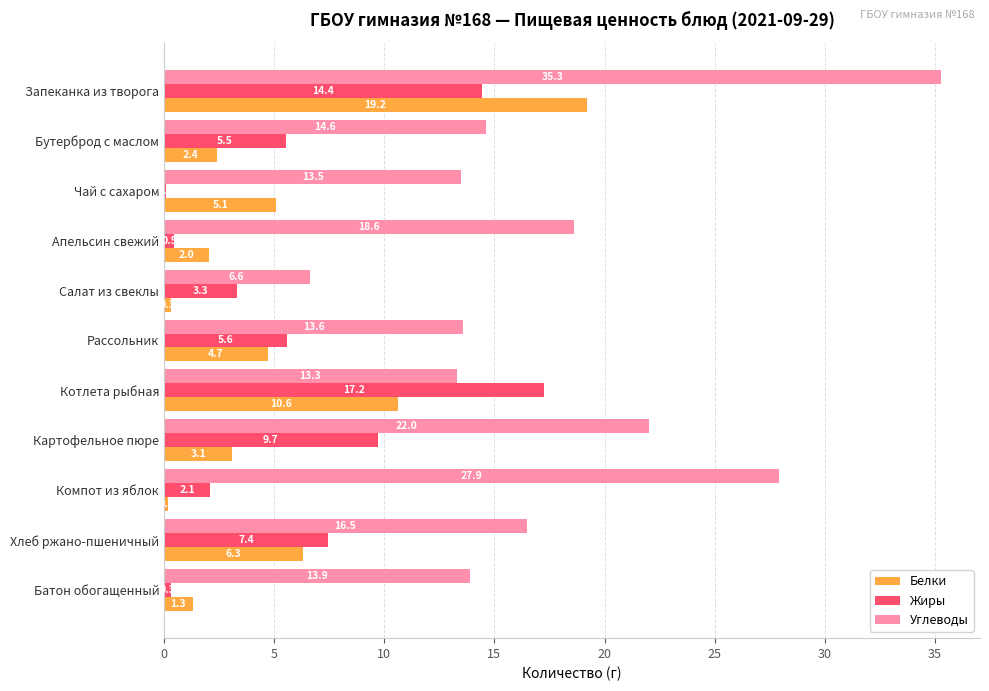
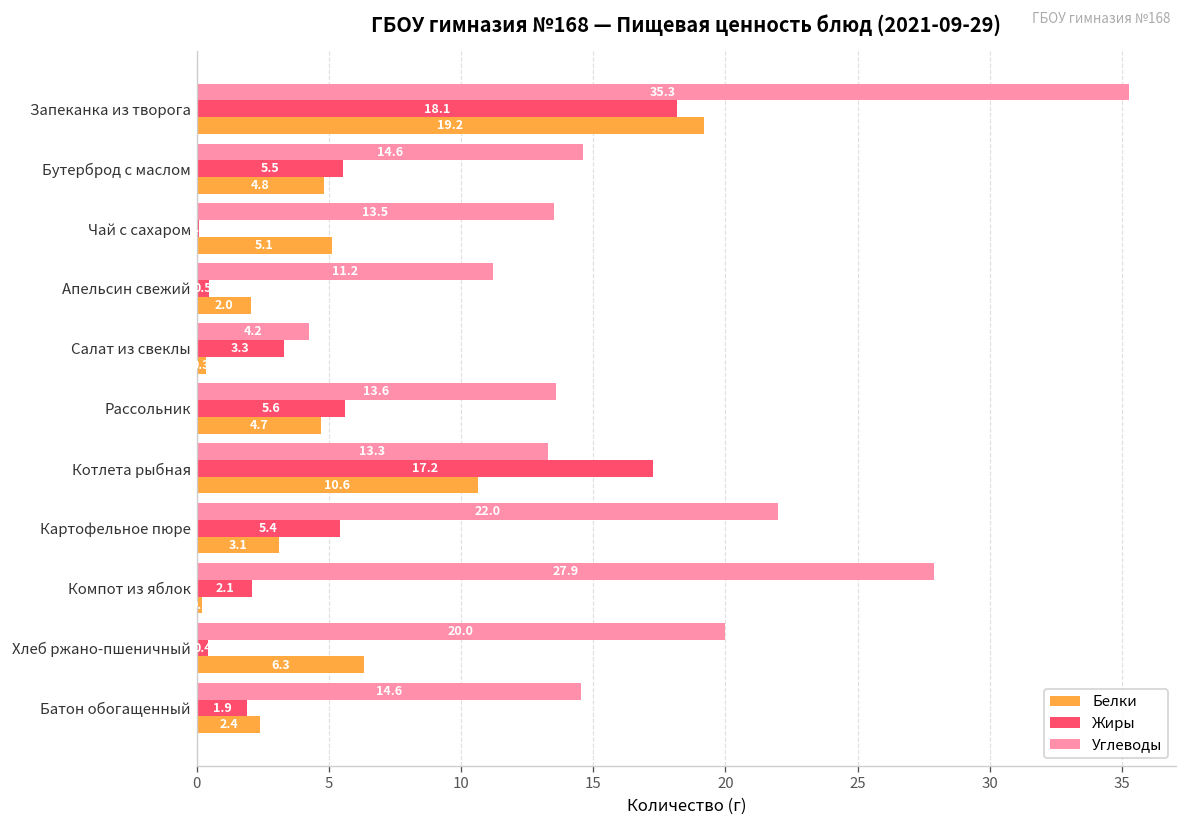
  {
    "Белки": {
      "Запеканка из творога": 19.2,
-     "Бутерброд с маслом": 2.4,
+     "Бутерброд с маслом": 4.8,
      "Чай с сахаром": 5.1,
      "Апельсин свежий": 2.0,
      "Рассольник": 4.7,
      "Котлета рыбная": 10.6,
      "Картофельное пюре": 3.1,
      "Хлеб ржано-пшеничный": 6.3,
-     "Батон обогащенный": 1.3
+     "Батон обогащенный": 2.4
    },
    "Жиры": {
-     "Запеканка из творога": 14.4,
+     "Запеканка из творога": 18.1,
      "Бутерброд с маслом": 5.5,
      "Апельсин свежий": 0.5,
      "Салат из свеклы": 3.3,
      "Рассольник": 5.6,
      "Котлета рыбная": 17.2,
-     "Картофельное пюре": 9.7,
+     "Картофельное пюре": 5.4,
      "Компот из яблок": 2.1,
-     "Хлеб ржано-пшеничный": 7.4,
-     "Батон обогащенный": 0.3
+     "Хлеб ржано-пшеничный": 0.4,
+     "Батон обогащенный": 1.9
    },
    "Углеводы": {
      "Запеканка из творога": 35.3,
      "Бутерброд с маслом": 14.6,
      "Чай с сахаром": 13.5,
-     "Апельсин свежий": 18.6,
-     "Салат из свеклы": 6.6,
+     "Апельсин свежий": 11.2,
+     "Салат из свеклы": 4.2,
      "Рассольник": 13.6,
      "Котлета рыбная": 13.3,
      "Картофельное пюре": 22.0,
      "Компот из яблок": 27.9,
-     "Хлеб ржано-пшеничный": 16.5,
-     "Батон обогащенный": 13.9
+     "Хлеб ржано-пшеничный": 20.0,
+     "Батон обогащенный": 14.6
    }
  }
